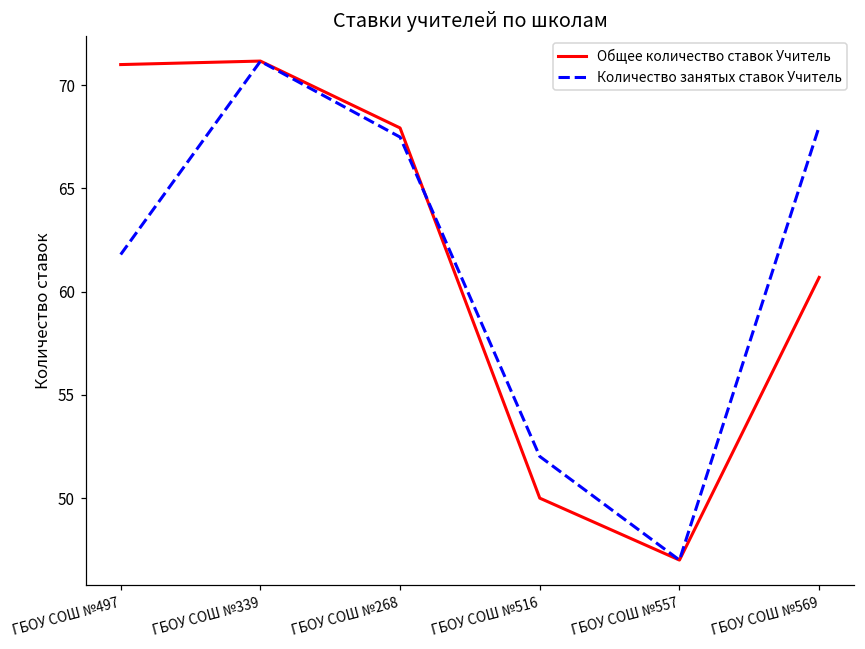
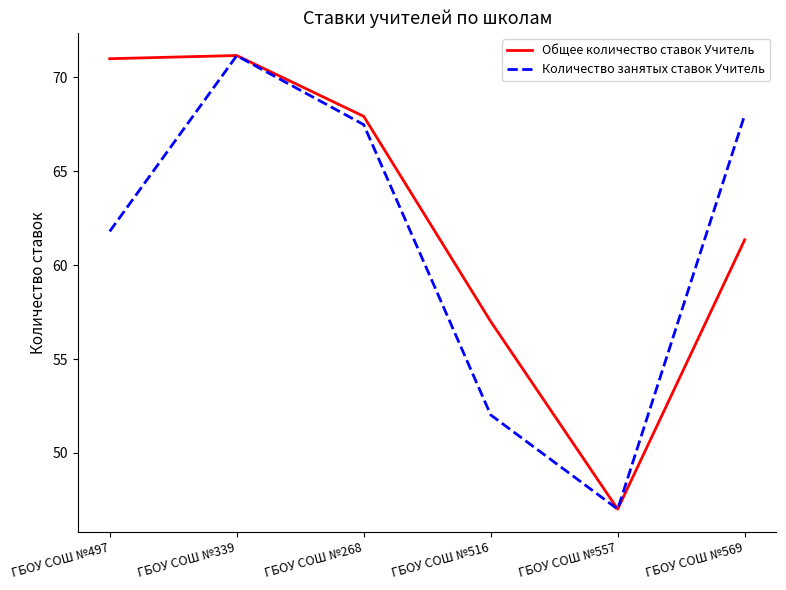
  {
    "Общее количество ставок Учитель": {
      "ГБОУ СОШ №497": 71.0,
      "ГБОУ СОШ №268": 67.9,
-     "ГБОУ СОШ №516": 50,
-     "ГБОУ СОШ №569": 60.7
+     "ГБОУ СОШ №516": 57,
+     "ГБОУ СОШ №569": 61.4
    },
    "Количество занятых ставок Учитель": {
      "ГБОУ СОШ №497": 61.8,
      "ГБОУ СОШ №268": 67.5,
      "ГБОУ СОШ №516": 52.0,
      "ГБОУ СОШ №569": 68.0
    }
  }
